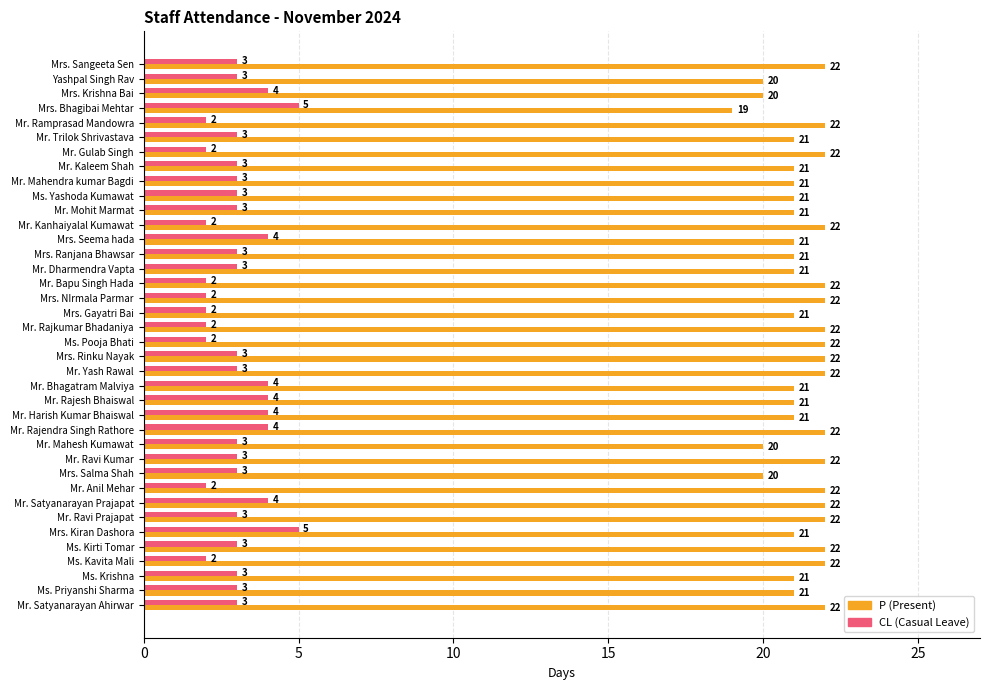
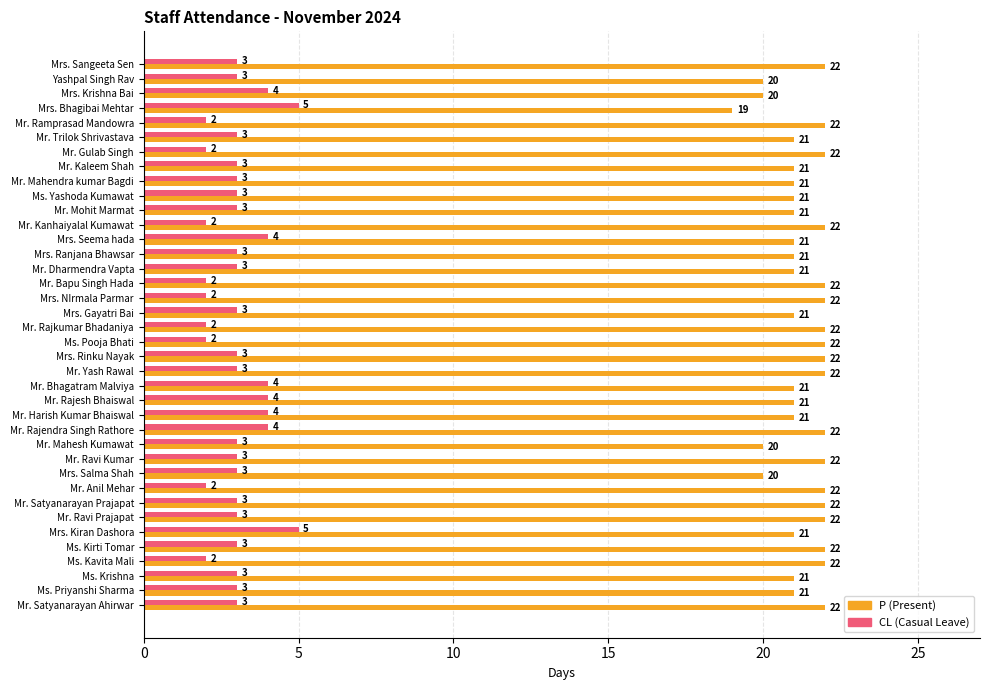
  {
    "P (Present)": {
      "Mrs. Sangeeta Sen": 22,
      "Yashpal Singh Rav": 20,
      "Mrs. Krishna Bai": 20,
      "Mrs. Bhagibai Mehtar": 19,
      "Mr. Ramprasad Mandowra": 22,
      "Mr. Trilok Shrivastava": 21,
      "Mr. Gulab Singh": 22,
      "Mr. Kaleem Shah": 21,
      "Mr. Mahendra kumar Bagdi": 21,
      "Ms. Yashoda Kumawat": 21,
      "Mr. Mohit Marmat": 21,
      "Mr. Kanhaiyalal Kumawat": 22,
      "Mrs. Seema hada": 21,
      "Mrs. Ranjana Bhawsar": 21,
      "Mr. Dharmendra Vapta": 21,
      "Mr. Bapu Singh Hada": 22,
      "Mrs. NIrmala Parmar": 22,
      "Mrs. Gayatri Bai": 21,
      "Mr. Rajkumar Bhadaniya": 22,
      "Ms. Pooja Bhati": 22,
      "Mrs. Rinku Nayak": 22,
      "Mr. Yash Rawal": 22,
      "Mr. Bhagatram Malviya": 21,
      "Mr. Rajesh Bhaiswal": 21,
      "Mr. Harish Kumar Bhaiswal": 21,
      "Mr. Rajendra Singh Rathore": 22,
      "Mr. Mahesh Kumawat": 20,
      "Mr. Ravi Kumar": 22,
      "Mrs. Salma Shah": 20,
      "Mr. Anil Mehar": 22,
      "Mr. Satyanarayan Prajapat": 22,
      "Mr. Ravi Prajapat": 22,
      "Mrs. Kiran Dashora": 21,
      "Ms. Kirti Tomar": 22,
      "Ms. Kavita Mali": 22,
      "Ms. Krishna": 21,
      "Ms. Priyanshi Sharma": 21,
      "Mr. Satyanarayan Ahirwar": 22
    },
    "CL (Casual Leave)": {
      "Mrs. Sangeeta Sen": 3,
      "Yashpal Singh Rav": 3,
      "Mrs. Krishna Bai": 4,
      "Mrs. Bhagibai Mehtar": 5,
      "Mr. Ramprasad Mandowra": 2,
      "Mr. Trilok Shrivastava": 3,
      "Mr. Gulab Singh": 2,
      "Mr. Kaleem Shah": 3,
      "Mr. Mahendra kumar Bagdi": 3,
      "Ms. Yashoda Kumawat": 3,
      "Mr. Mohit Marmat": 3,
      "Mr. Kanhaiyalal Kumawat": 2,
      "Mrs. Seema hada": 4,
      "Mrs. Ranjana Bhawsar": 3,
      "Mr. Dharmendra Vapta": 3,
      "Mr. Bapu Singh Hada": 2,
      "Mrs. NIrmala Parmar": 2,
-     "Mrs. Gayatri Bai": 2,
+     "Mrs. Gayatri Bai": 3,
      "Mr. Rajkumar Bhadaniya": 2,
      "Ms. Pooja Bhati": 2,
      "Mrs. Rinku Nayak": 3,
      "Mr. Yash Rawal": 3,
      "Mr. Bhagatram Malviya": 4,
      "Mr. Rajesh Bhaiswal": 4,
      "Mr. Harish Kumar Bhaiswal": 4,
      "Mr. Rajendra Singh Rathore": 4,
      "Mr. Mahesh Kumawat": 3,
      "Mr. Ravi Kumar": 3,
      "Mrs. Salma Shah": 3,
      "Mr. Anil Mehar": 2,
-     "Mr. Satyanarayan Prajapat": 4,
+     "Mr. Satyanarayan Prajapat": 3,
      "Mr. Ravi Prajapat": 3,
      "Mrs. Kiran Dashora": 5,
      "Ms. Kirti Tomar": 3,
      "Ms. Kavita Mali": 2,
      "Ms. Krishna": 3,
      "Ms. Priyanshi Sharma": 3,
      "Mr. Satyanarayan Ahirwar": 3
    }
  }
